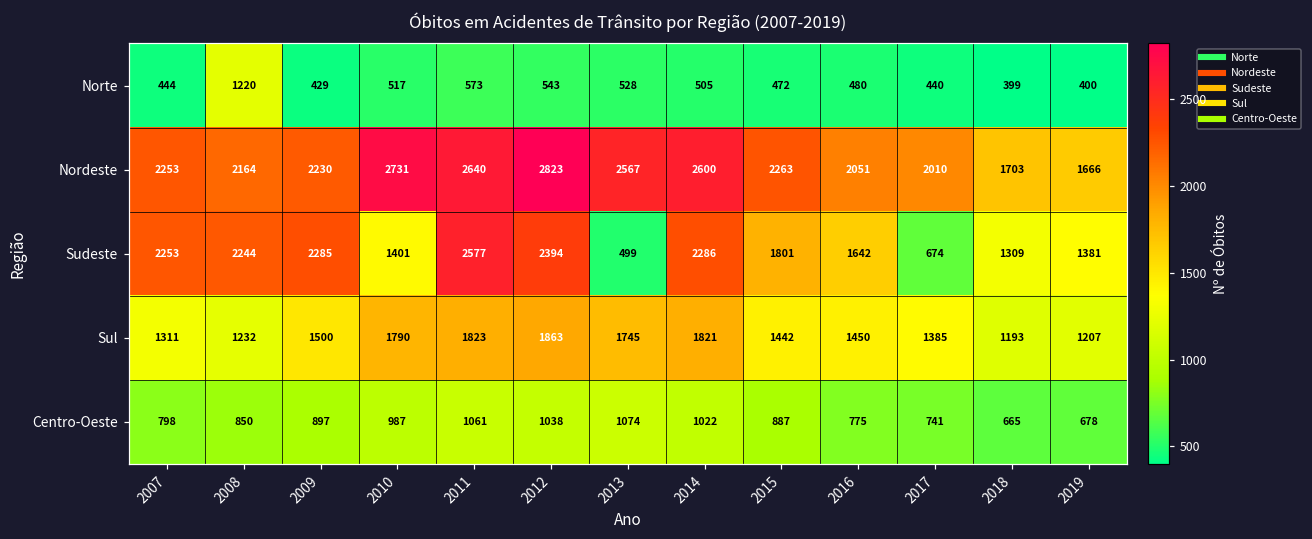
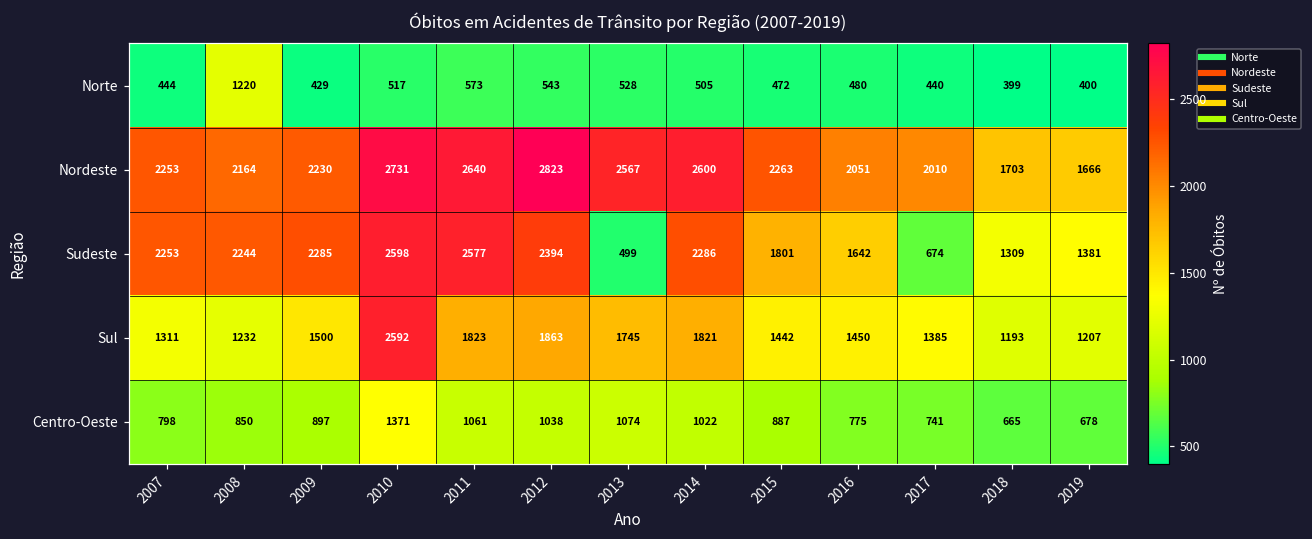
  {
    "Norte": {
      "2007": 444,
      "2008": 1220,
      "2009": 429,
      "2010": 517,
      "2011": 573,
      "2012": 543,
      "2013": 528,
      "2014": 505,
      "2015": 472,
      "2016": 480,
      "2017": 440,
      "2018": 399,
      "2019": 400
    },
    "Nordeste": {
      "2007": 2253,
      "2008": 2164,
      "2009": 2230,
      "2010": 2731,
      "2011": 2640,
      "2012": 2823,
      "2013": 2567,
      "2014": 2600,
      "2015": 2263,
      "2016": 2051,
      "2017": 2010,
      "2018": 1703,
      "2019": 1666
    },
    "Sudeste": {
      "2007": 2253,
      "2008": 2244,
      "2009": 2285,
-     "2010": 1401,
+     "2010": 2598,
      "2011": 2577,
      "2012": 2394,
      "2013": 499,
      "2014": 2286,
      "2015": 1801,
      "2016": 1642,
      "2017": 674,
      "2018": 1309,
      "2019": 1381
    },
    "Sul": {
      "2007": 1311,
      "2008": 1232,
      "2009": 1500,
-     "2010": 1790,
+     "2010": 2592,
      "2011": 1823,
      "2012": 1863,
      "2013": 1745,
      "2014": 1821,
      "2015": 1442,
      "2016": 1450,
      "2017": 1385,
      "2018": 1193,
      "2019": 1207
    },
    "Centro-Oeste": {
      "2007": 798,
      "2008": 850,
      "2009": 897,
-     "2010": 987,
+     "2010": 1371,
      "2011": 1061,
      "2012": 1038,
      "2013": 1074,
      "2014": 1022,
      "2015": 887,
      "2016": 775,
      "2017": 741,
      "2018": 665,
      "2019": 678
    }
  }
